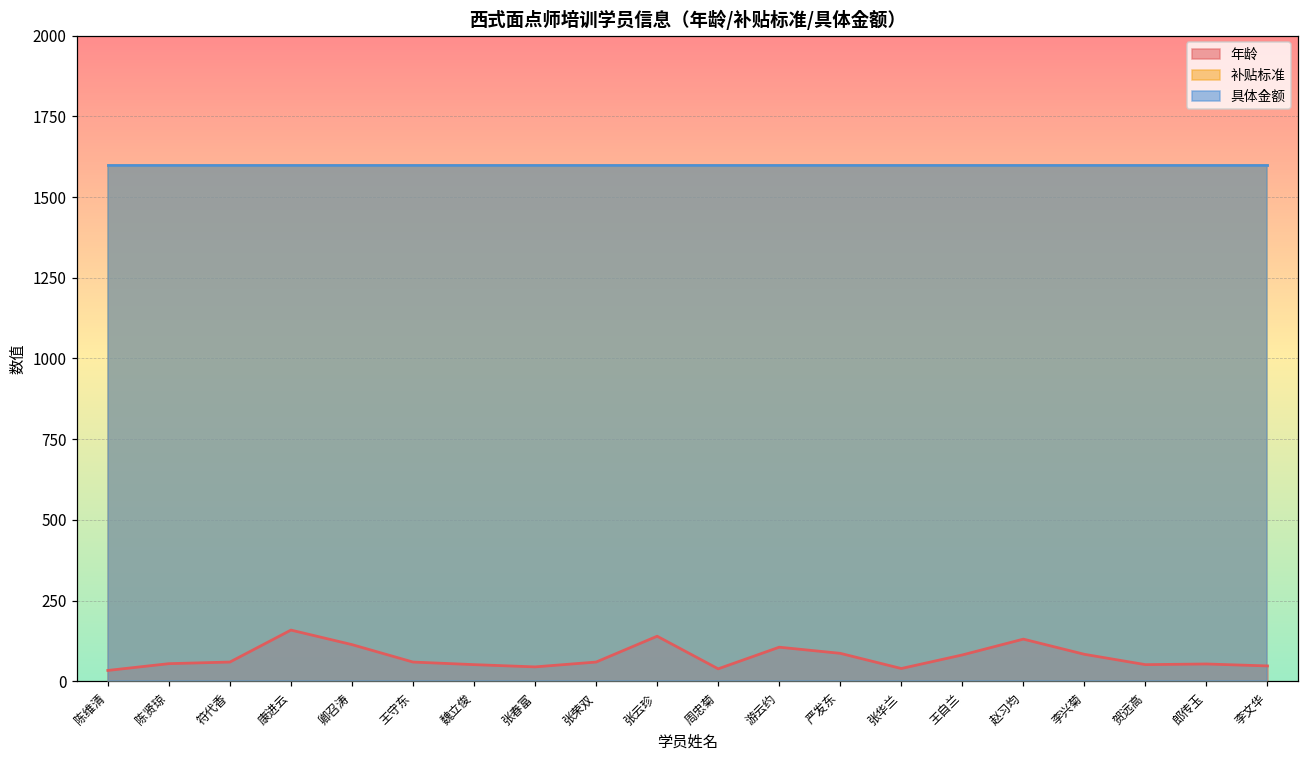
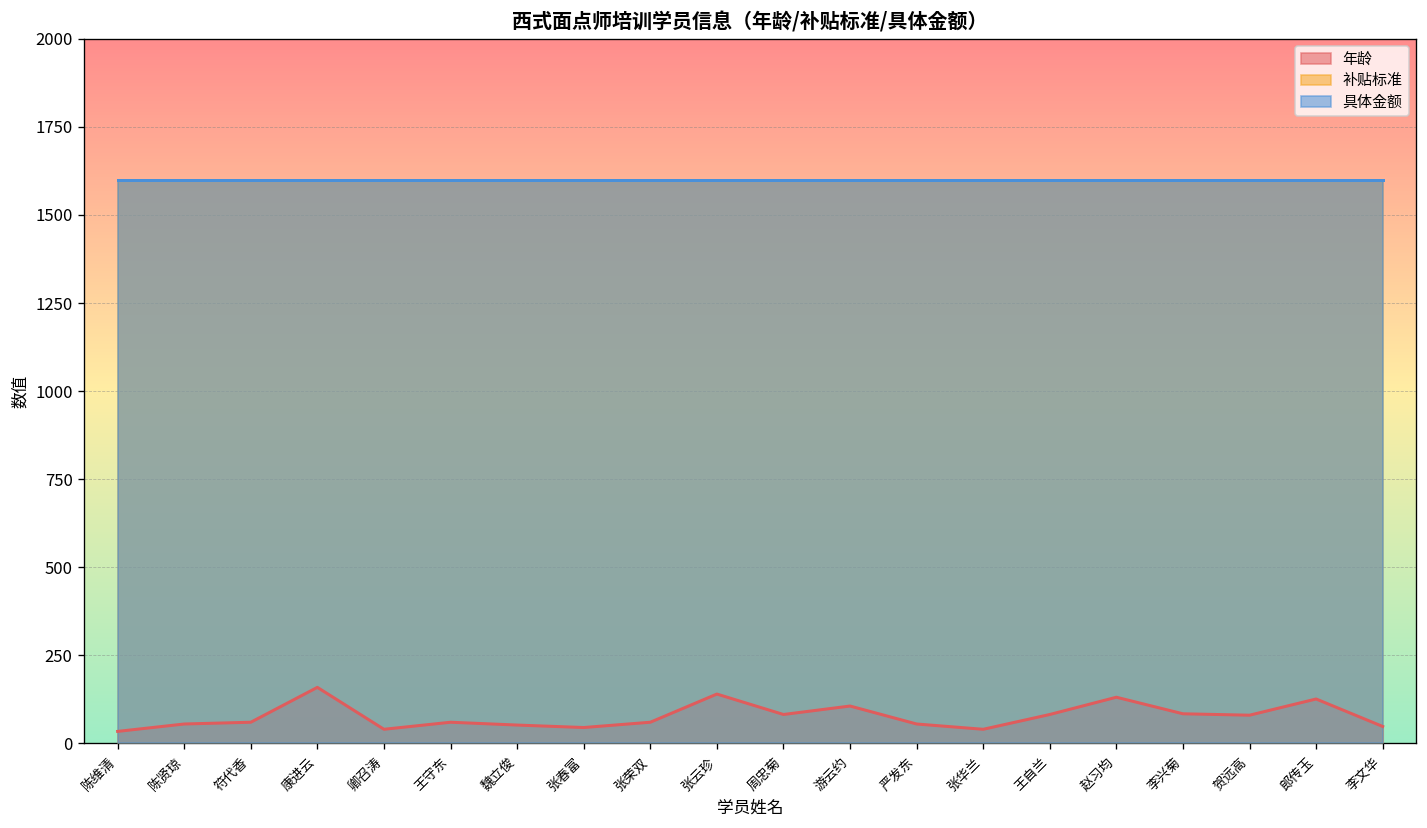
  {
    "年龄": {
      "陈维清": 30,
      "陈贤琼": 60,
      "符代香": 60,
      "康进云": 160,
-     "卿召涛": 110,
+     "卿召涛": 40,
      "王守东": 60,
      "魏立俊": 50,
      "张春富": 50,
      "张荣双": 60,
      "张云珍": 140,
-     "周忠菊": 40,
+     "周忠菊": 80,
      "游云约": 110,
-     "严发东": 90,
+     "严发东": 60,
      "张华兰": 40,
      "王自兰": 80,
      "赵习均": 130,
      "李兴菊": 80,
-     "贺远高": 50,
-     "郎传玉": 50,
+     "贺远高": 80,
+     "郎传玉": 130,
      "李文华": 50
    },
    "具体金额": {
      "陈维清": 1600,
      "陈贤琼": 1600,
      "符代香": 1600,
      "康进云": 1600,
      "卿召涛": 1600,
      "王守东": 1600,
      "魏立俊": 1600,
      "张春富": 1600,
      "张荣双": 1600,
      "张云珍": 1600,
      "周忠菊": 1600,
      "游云约": 1600,
      "严发东": 1600,
      "张华兰": 1600,
      "王自兰": 1600,
      "赵习均": 1600,
      "李兴菊": 1600,
      "贺远高": 1600,
      "郎传玉": 1600,
      "李文华": 1600
    }
  }
